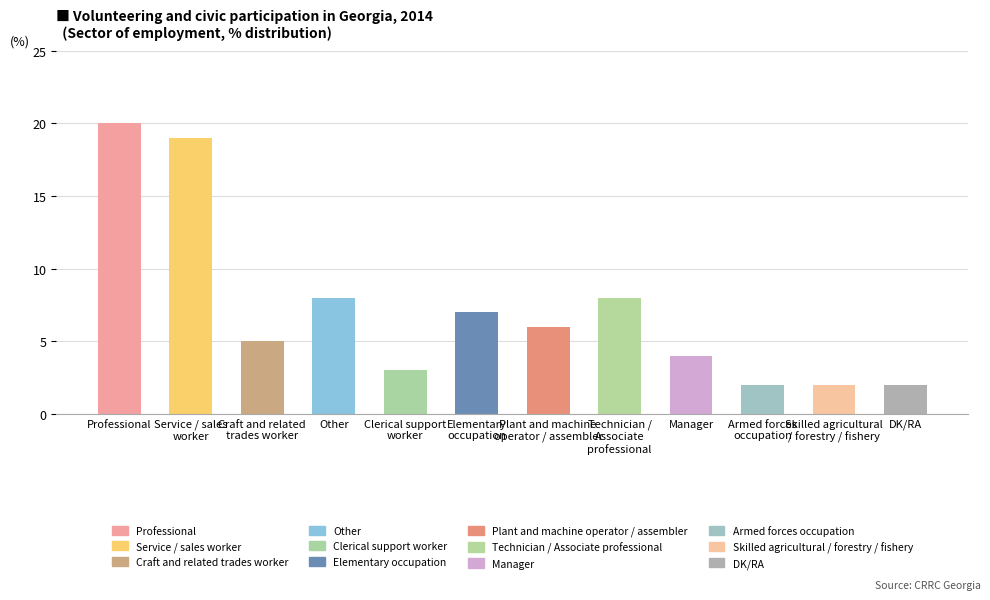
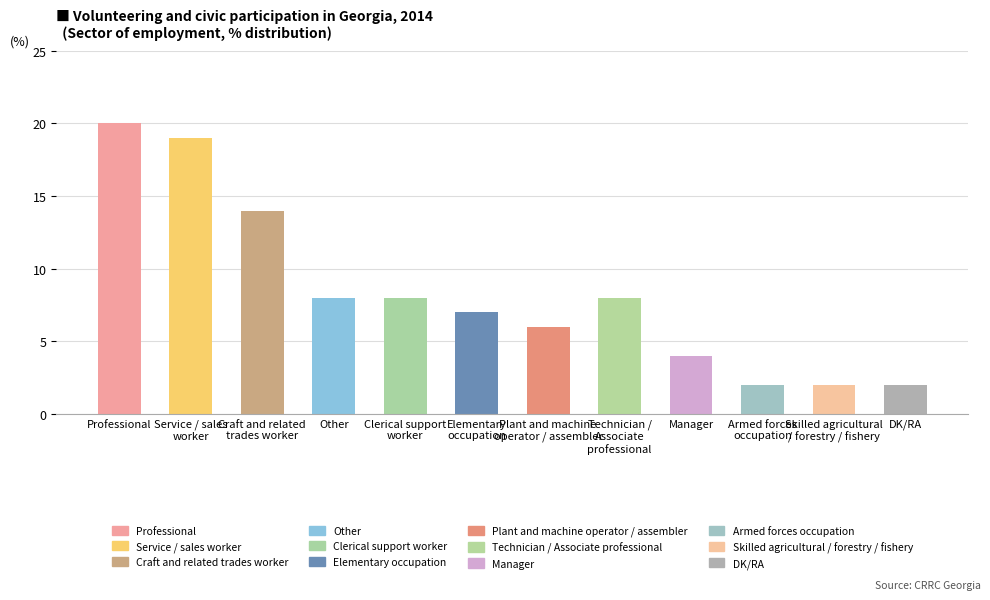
  {
    "Professional": 20,
    "Service / sales worker": 19,
-   "Craft and related trades worker": 5,
+   "Craft and related trades worker": 14,
    "Other": 8,
-   "Clerical support worker": 3,
+   "Clerical support worker": 8,
    "Plant and machine operator / assembler": 6,
    "Technician / Associate professional": 8,
    "Manager": 4,
    "Skilled agricultural / forestry / fishery": 2,
    "DK/RA": 2
  }
